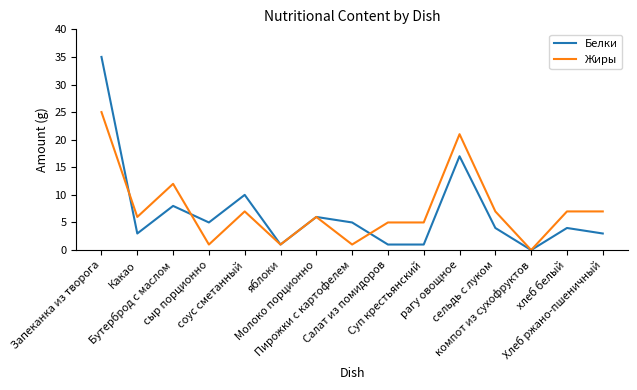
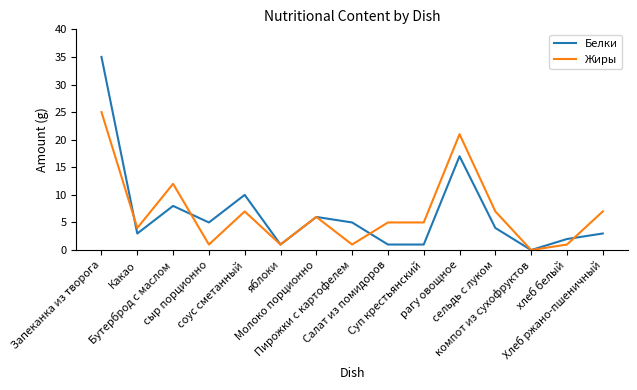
  {
    "Белки": {
      "Запеканка из творога": 35,
      "Какао": 3,
      "Бутерброд с маслом": 8,
      "сыр порционно": 5,
      "соус сметанный": 10,
      "Пирожки с картофелем": 5,
      "Салат из помидоров": 1,
      "Суп крестьянский": 1,
      "рагу овощное": 17,
      "сельдь с луком": 4,
-     "хлеб белый": 4,
+     "хлеб белый": 2,
      "Хлеб ржано-пшеничный": 3
    },
    "Жиры": {
      "Запеканка из творога": 25,
-     "Какао": 6,
+     "Какао": 4,
      "Бутерброд с маслом": 12,
      "сыр порционно": 1,
      "соус сметанный": 7,
      "Пирожки с картофелем": 1,
      "Салат из помидоров": 5,
      "Суп крестьянский": 5,
      "рагу овощное": 21,
      "сельдь с луком": 7,
-     "хлеб белый": 7,
+     "хлеб белый": 1,
      "Хлеб ржано-пшеничный": 7
    }
  }
